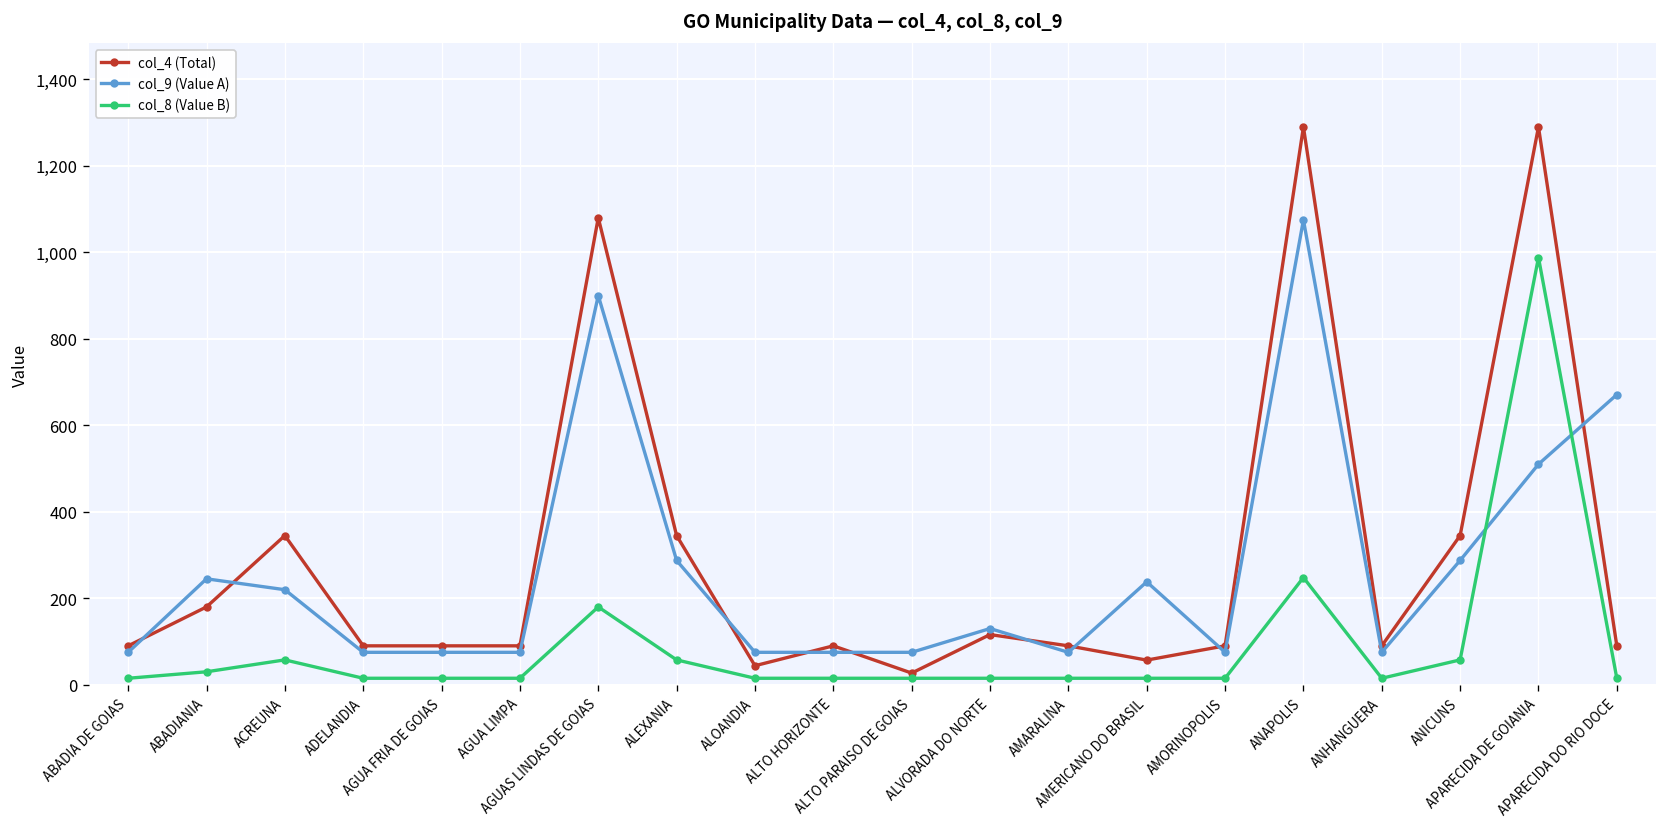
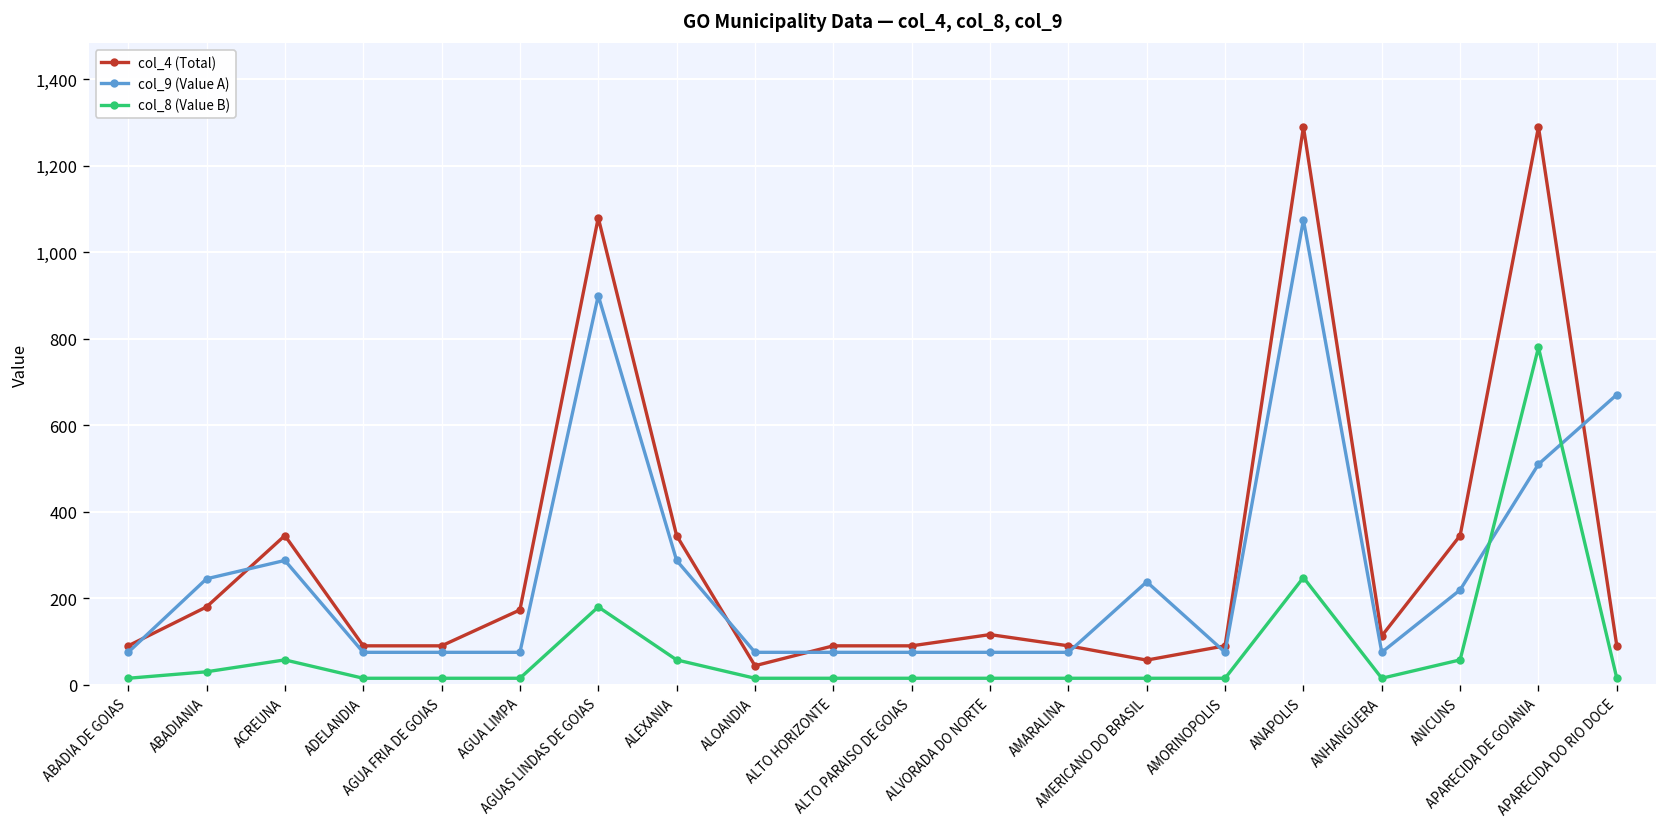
  {
    "col_4 (Total)": {
      "ABADIA DE GOIAS": "90",
      "ABADIANIA": "180",
      "ACREUNA": "350",
      "ADELANDIA": "90",
      "AGUA FRIA DE GOIAS": "90",
-     "AGUA LIMPA": "90",
+     "AGUA LIMPA": "170",
      "AGUAS LINDAS DE GOIAS": "1,080",
      "ALEXANIA": "350",
      "ALOANDIA": "40",
      "ALTO HORIZONTE": "90",
-     "ALTO PARAISO DE GOIAS": "30",
+     "ALTO PARAISO DE GOIAS": "90",
      "ALVORADA DO NORTE": "120",
      "AMARALINA": "90",
      "AMERICANO DO BRASIL": "60",
      "AMORINOPOLIS": "90",
      "ANAPOLIS": "1,290",
-     "ANHANGUERA": "90",
+     "ANHANGUERA": "110",
      "ANICUNS": "350",
      "APARECIDA DE GOIANIA": "1,290",
      "APARECIDA DO RIO DOCE": "90"
    },
    "col_9 (Value A)": {
      "ABADIA DE GOIAS": "80",
      "ABADIANIA": "250",
-     "ACREUNA": "220",
+     "ACREUNA": "290",
      "ADELANDIA": "80",
      "AGUA FRIA DE GOIAS": "80",
      "AGUA LIMPA": "80",
      "AGUAS LINDAS DE GOIAS": "900",
      "ALEXANIA": "290",
      "ALOANDIA": "80",
      "ALTO HORIZONTE": "80",
      "ALTO PARAISO DE GOIAS": "80",
-     "ALVORADA DO NORTE": "130",
+     "ALVORADA DO NORTE": "80",
      "AMARALINA": "80",
      "AMERICANO DO BRASIL": "240",
      "AMORINOPOLIS": "80",
      "ANAPOLIS": "1,080",
      "ANHANGUERA": "80",
-     "ANICUNS": "290",
+     "ANICUNS": "220",
      "APARECIDA DE GOIANIA": "510",
      "APARECIDA DO RIO DOCE": "670"
    },
    "col_8 (Value B)": {
      "ABADIA DE GOIAS": "20",
      "ABADIANIA": "30",
      "ACREUNA": "60",
      "ADELANDIA": "20",
      "AGUA FRIA DE GOIAS": "20",
      "AGUA LIMPA": "20",
      "AGUAS LINDAS DE GOIAS": "180",
      "ALEXANIA": "60",
      "ALOANDIA": "20",
      "ALTO HORIZONTE": "20",
      "ALTO PARAISO DE GOIAS": "20",
      "ALVORADA DO NORTE": "20",
      "AMARALINA": "20",
      "AMERICANO DO BRASIL": "20",
      "AMORINOPOLIS": "20",
      "ANAPOLIS": "250",
      "ANHANGUERA": "20",
      "ANICUNS": "60",
-     "APARECIDA DE GOIANIA": "990",
+     "APARECIDA DE GOIANIA": "780",
      "APARECIDA DO RIO DOCE": "20"
    }
  }
